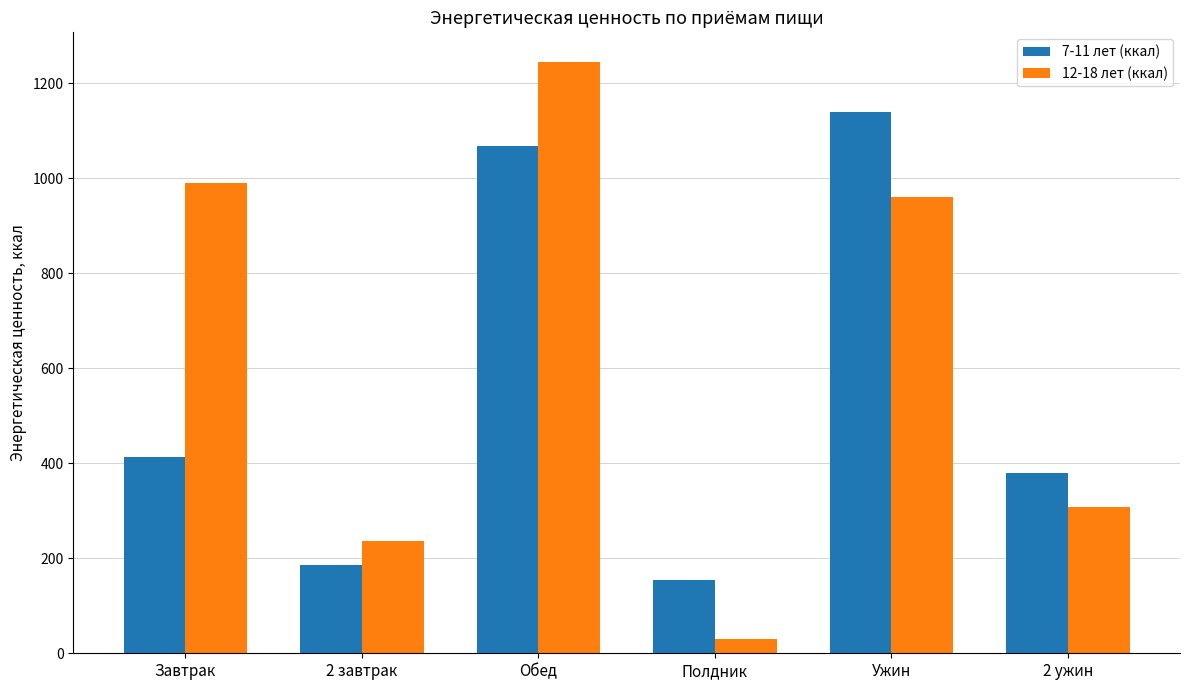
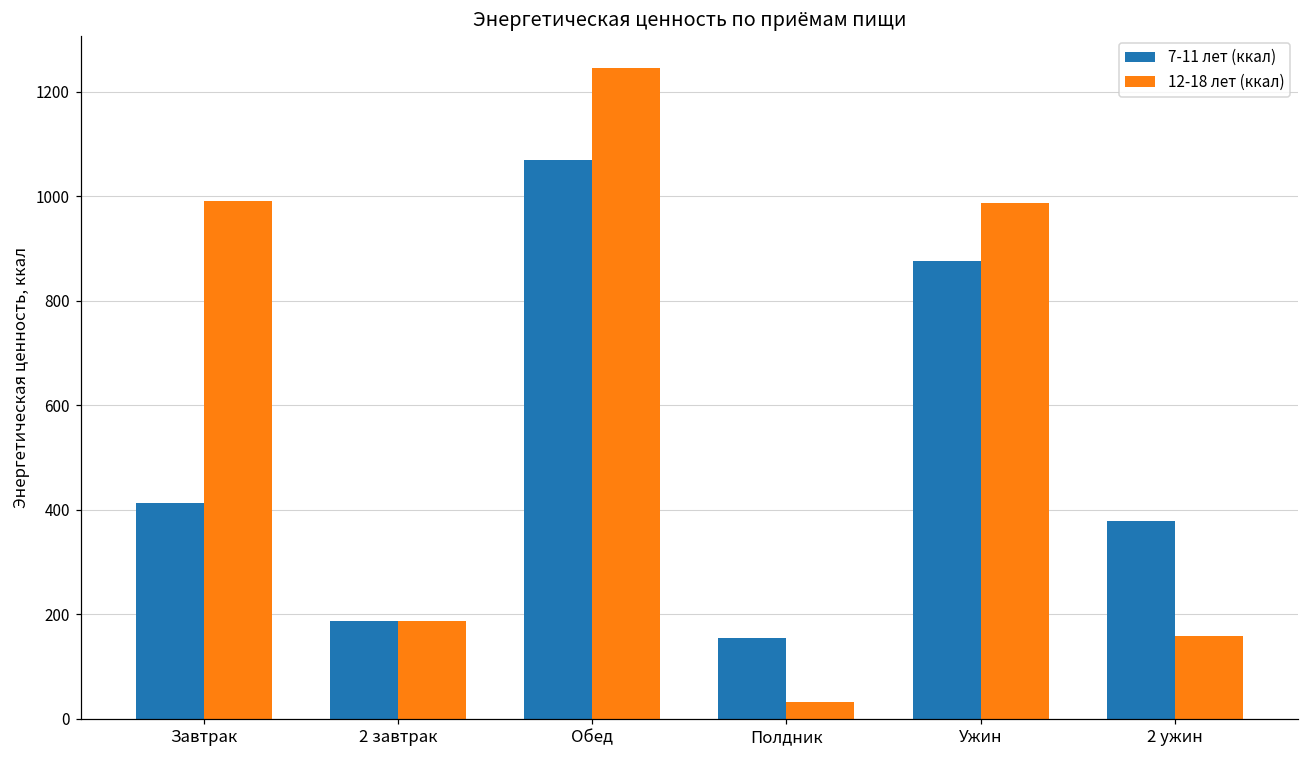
  {
    "7-11 лет (ккал)": {
      "Завтрак": 410,
      "2 завтрак": 190,
      "Обед": 1070,
      "Полдник": 150,
-     "Ужин": 1140,
+     "Ужин": 880,
      "2 ужин": 380
    },
    "12-18 лет (ккал)": {
      "Завтрак": 990,
-     "2 завтрак": 240,
+     "2 завтрак": 190,
      "Обед": 1250,
      "Полдник": 30,
-     "Ужин": 960,
-     "2 ужин": 310
+     "Ужин": 990,
+     "2 ужин": 160
    }
  }
